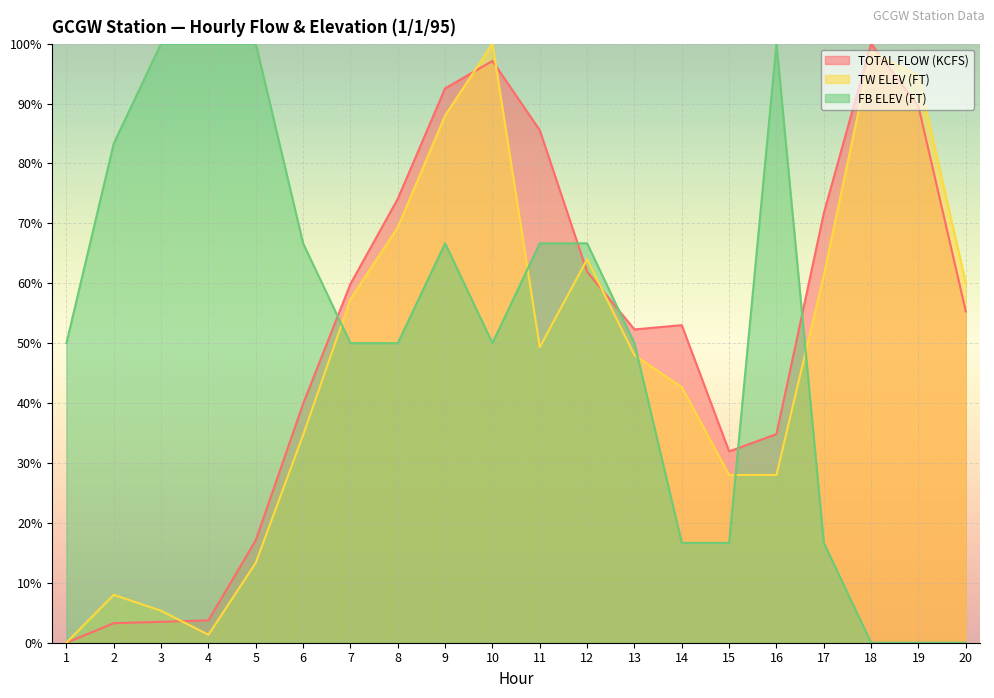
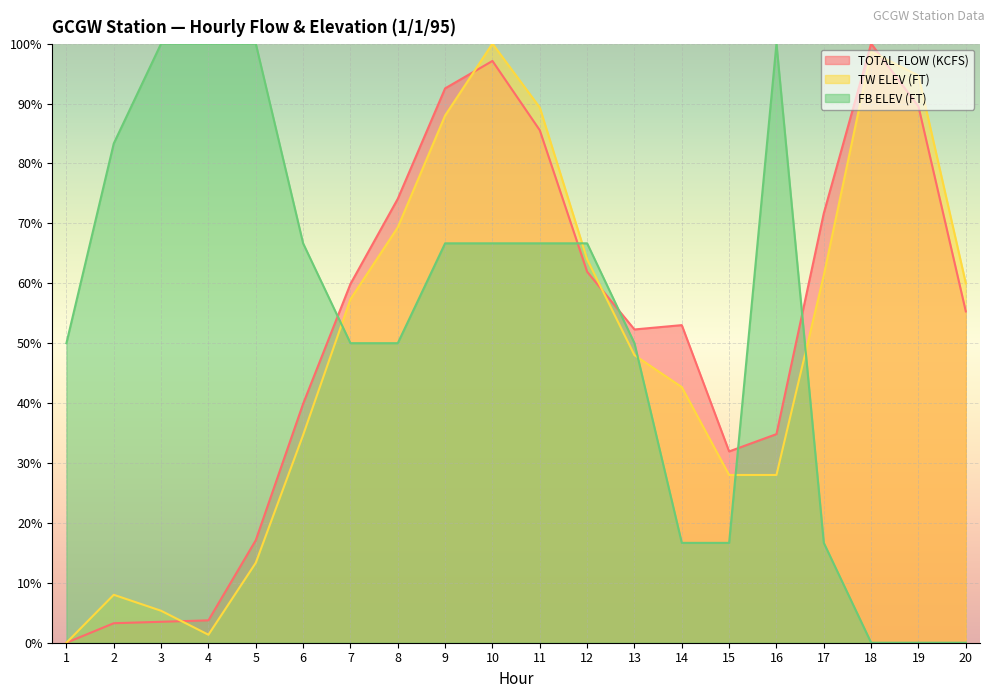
  {
    "TOTAL FLOW (KCFS)": {
      "2": "3%",
      "3": "3%",
      "4": "4%",
      "5": "17%",
      "6": "40%",
      "7": "60%",
      "8": "74%",
      "9": "93%",
      "10": "97%",
      "11": "86%",
      "12": "62%",
      "13": "52%",
      "14": "53%",
      "15": "32%",
      "16": "35%",
      "17": "72%",
      "18": "100%",
      "20": "55%"
    },
    "TW ELEV (FT)": {
      "2": "8%",
      "3": "5%",
      "4": "1%",
      "5": "13%",
      "6": "35%",
      "7": "57%",
      "8": "69%",
      "9": "88%",
      "10": "100%",
-     "11": "49%",
+     "11": "89%",
      "12": "64%",
      "13": "48%",
      "14": "43%",
      "15": "28%",
      "16": "28%",
      "17": "61%",
      "20": "60%"
    },
    "FB ELEV (FT)": {
      "1": "50%",
      "2": "83%",
      "3": "100%",
      "4": "100%",
      "5": "100%",
      "6": "67%",
      "7": "50%",
      "8": "50%",
      "9": "67%",
-     "10": "50%",
+     "10": "67%",
      "11": "67%",
      "12": "67%",
      "13": "50%",
      "14": "17%",
      "15": "17%",
      "16": "100%",
      "17": "17%",
      "18": "0%",
      "19": "0%",
      "20": "0%"
    }
  }
